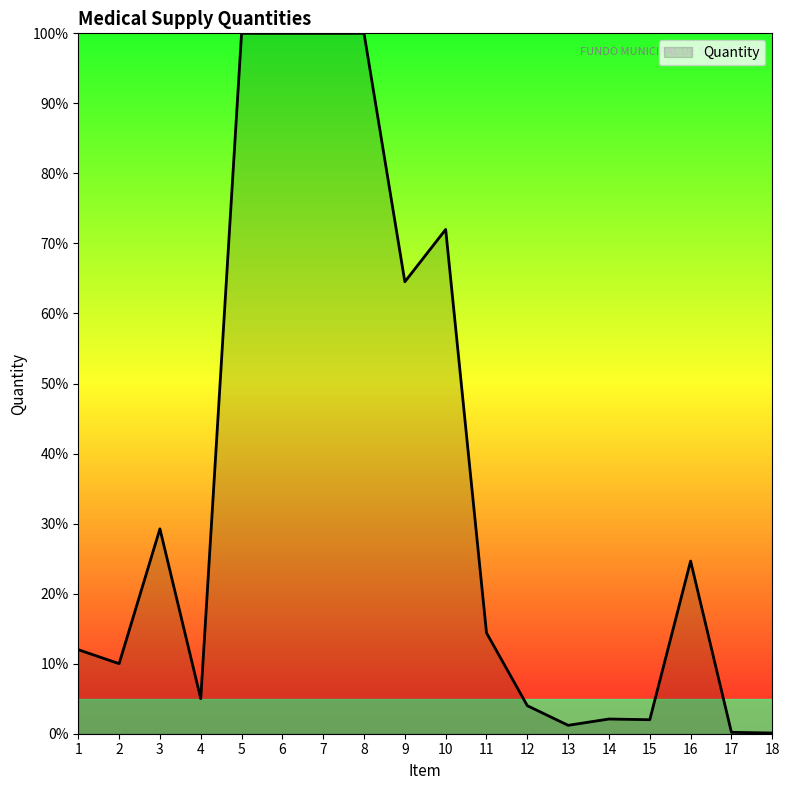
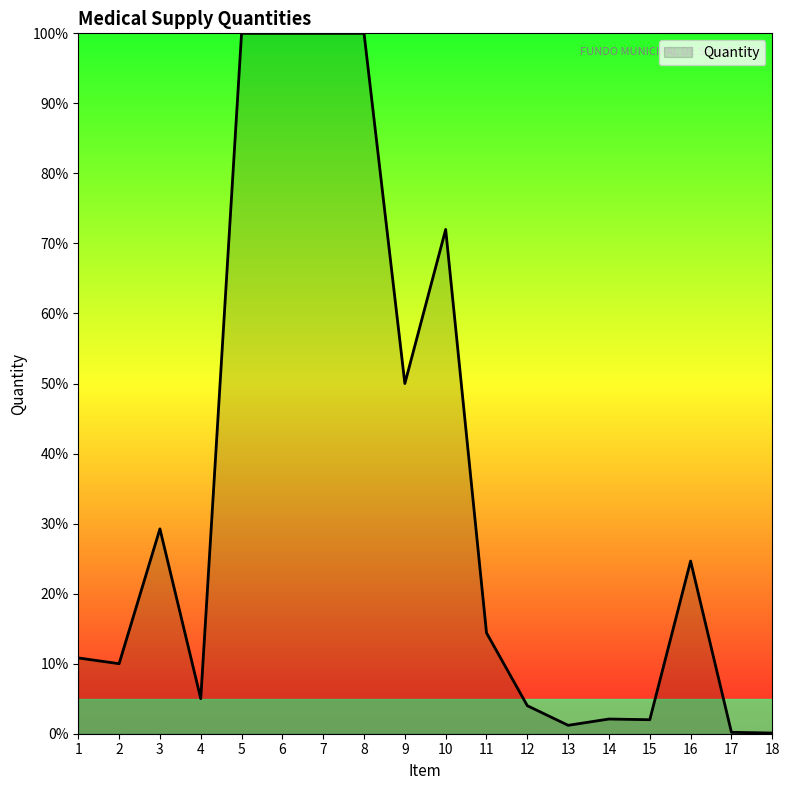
  {
-   "1": "12%",
+   "1": "11%",
    "2": "10%",
    "3": "29%",
    "5": "100%",
    "6": "100%",
    "7": "100%",
    "8": "100%",
-   "9": "65%",
+   "9": "50%",
    "10": "72%",
    "11": "14%",
    "16": "25%"
  }
